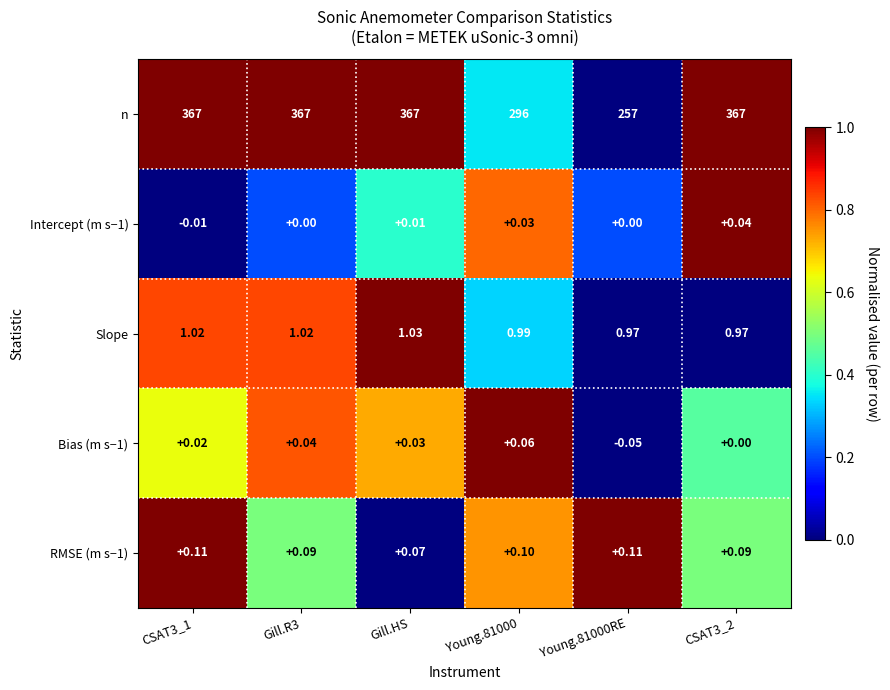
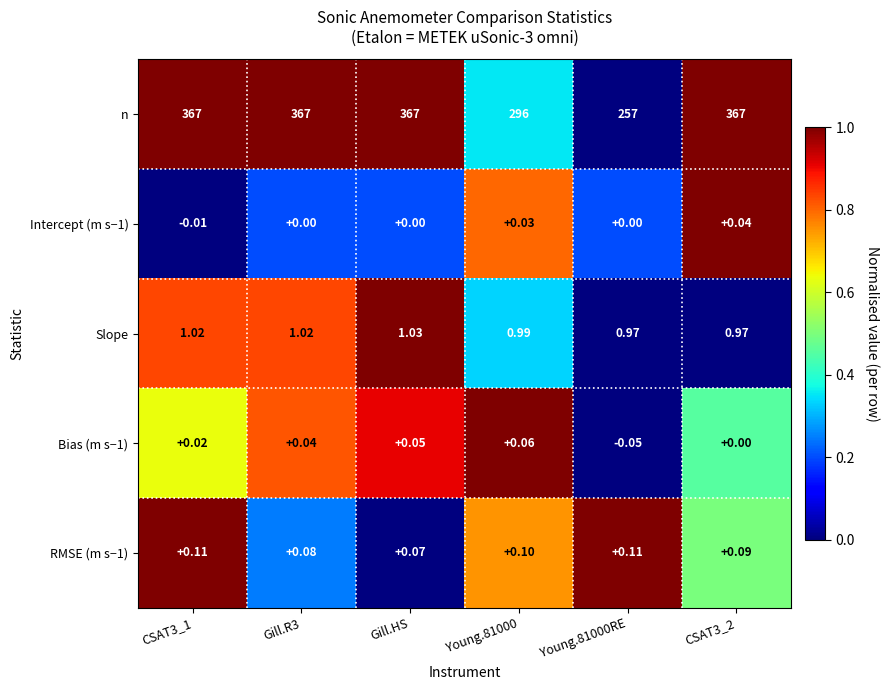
  {
    "n": {
      "CSAT3_1": "367",
      "Gill.R3": "367",
      "Gill.HS": "367",
      "Young.81000": "296",
      "Young.81000RE": "257",
      "CSAT3_2": "367"
    },
    "Intercept (m s−1)": {
      "CSAT3_1": "-0.01",
      "Gill.R3": "+0.00",
-     "Gill.HS": "+0.01",
+     "Gill.HS": "+0.00",
      "Young.81000": "+0.03",
      "Young.81000RE": "+0.00",
      "CSAT3_2": "+0.04"
    },
    "Slope": {
      "CSAT3_1": "1.02",
      "Gill.R3": "1.02",
      "Gill.HS": "1.03",
      "Young.81000": "0.99",
      "Young.81000RE": "0.97",
      "CSAT3_2": "0.97"
    },
    "Bias (m s−1)": {
      "CSAT3_1": "+0.02",
      "Gill.R3": "+0.04",
-     "Gill.HS": "+0.03",
+     "Gill.HS": "+0.05",
      "Young.81000": "+0.06",
      "Young.81000RE": "-0.05",
      "CSAT3_2": "+0.00"
    },
    "RMSE (m s−1)": {
      "CSAT3_1": "+0.11",
-     "Gill.R3": "+0.09",
+     "Gill.R3": "+0.08",
      "Gill.HS": "+0.07",
      "Young.81000": "+0.10",
      "Young.81000RE": "+0.11",
      "CSAT3_2": "+0.09"
    }
  }
